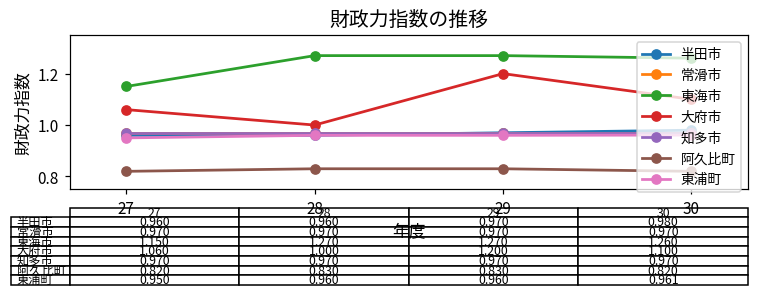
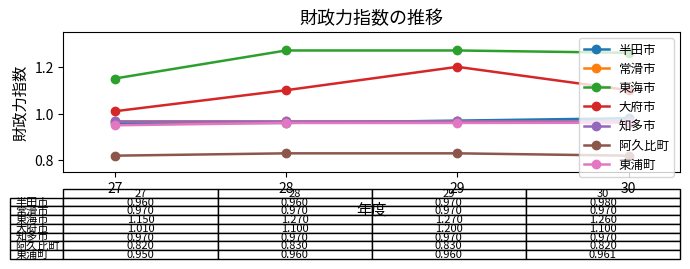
  {
    "東海市": {
      "27": 1.15,
      "28": 1.27,
      "29": 1.27
    },
    "大府市": {
-     "27": 1.060,
-     "28": 1.000
+     "27": 1.010,
+     "28": 1.100
    },
    "阿久比町": {
      "27": 0.82,
      "28": 0.83,
      "29": 0.83
    }
  }
